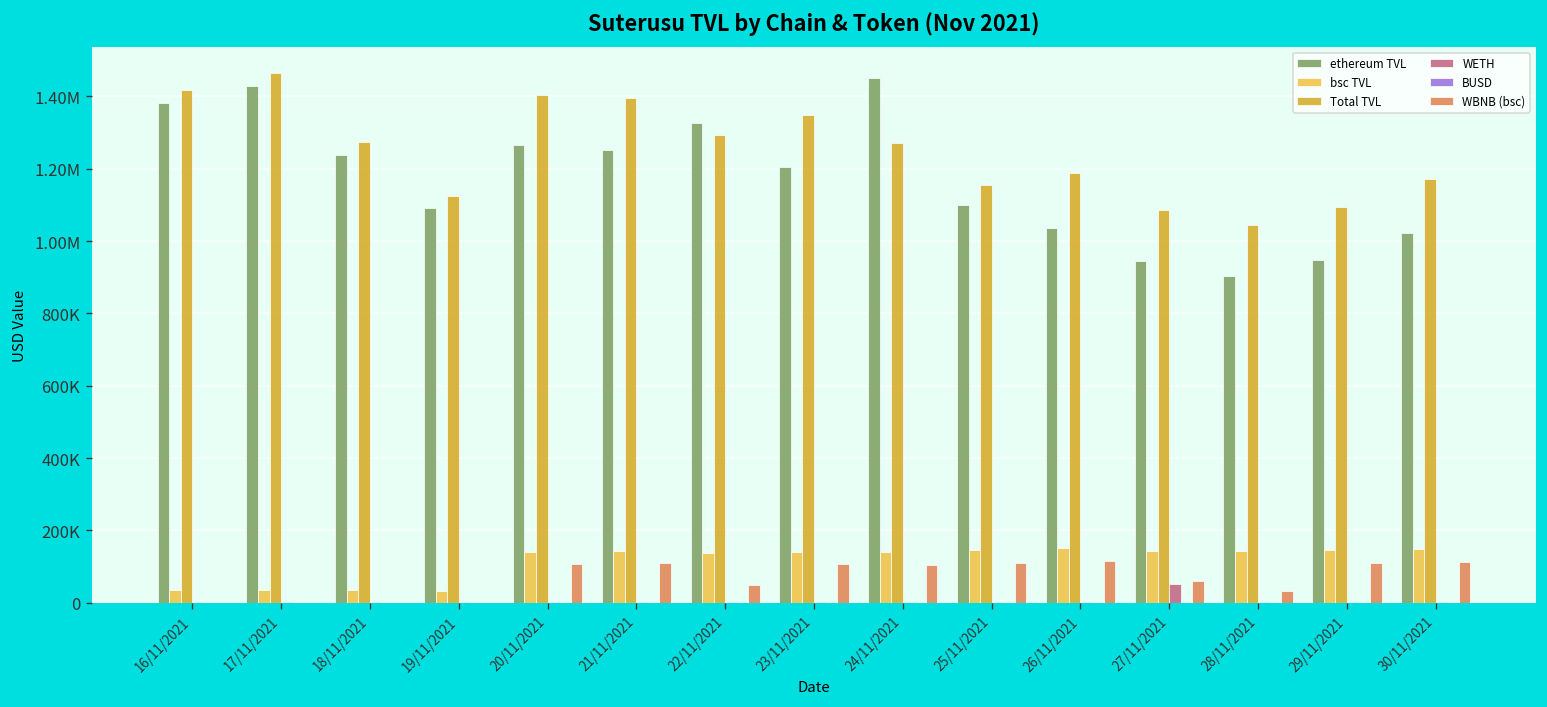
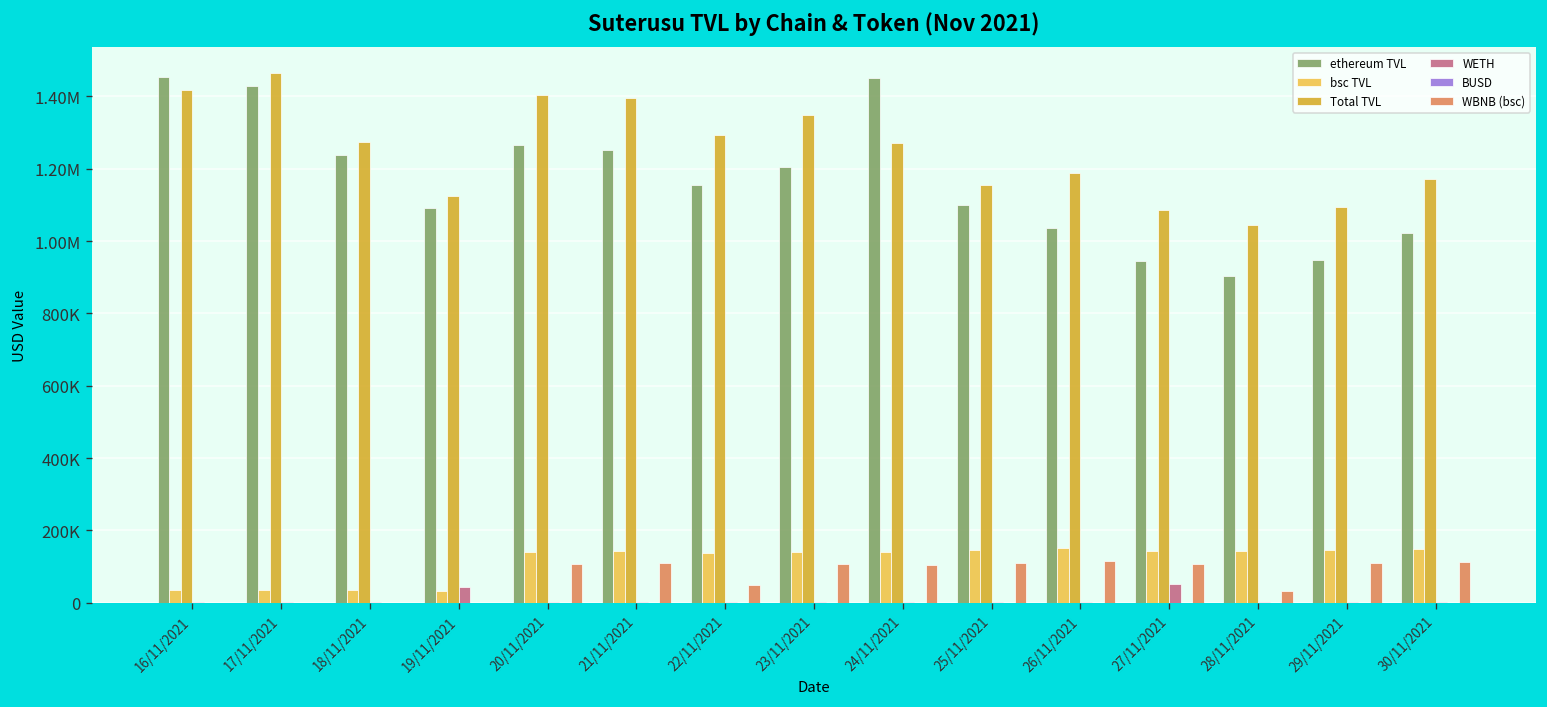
  {
    "ethereum TVL": {
-     "16/11/2021": 1380000,
+     "16/11/2021": 1450000,
      "17/11/2021": 1430000,
      "18/11/2021": 1240000,
      "19/11/2021": 1090000,
      "20/11/2021": 1260000,
      "21/11/2021": 1250000,
-     "22/11/2021": 1330000,
+     "22/11/2021": 1160000,
      "23/11/2021": 1210000,
      "24/11/2021": 1450000,
      "25/11/2021": 1100000,
      "26/11/2021": 1040000,
      "27/11/2021": 940000,
      "28/11/2021": 900000,
      "29/11/2021": 950000,
      "30/11/2021": 1020000
    },
    "WETH": {
-     "19/11/2021": 0,
+     "19/11/2021": 40000,
      "27/11/2021": 50000
    },
    "BUSD": {
      "16/11/2021": 0,
      "17/11/2021": 0,
      "18/11/2021": 0,
      "19/11/2021": 0,
      "20/11/2021": 0,
      "21/11/2021": 0,
      "22/11/2021": 0,
      "23/11/2021": 0,
      "24/11/2021": 0,
      "25/11/2021": 0,
      "26/11/2021": 0,
      "27/11/2021": 0,
      "28/11/2021": 0,
      "29/11/2021": 0,
      "30/11/2021": 0
    },
    "WBNB (bsc)": {
      "16/11/2021": 0,
      "17/11/2021": 0,
      "18/11/2021": 0,
      "19/11/2021": 0,
      "20/11/2021": 110000,
      "21/11/2021": 110000,
      "22/11/2021": 50000,
      "23/11/2021": 110000,
      "24/11/2021": 110000,
      "25/11/2021": 110000,
      "26/11/2021": 120000,
-     "27/11/2021": 60000,
+     "27/11/2021": 110000,
      "28/11/2021": 30000,
      "29/11/2021": 110000,
      "30/11/2021": 110000
    }
  }
